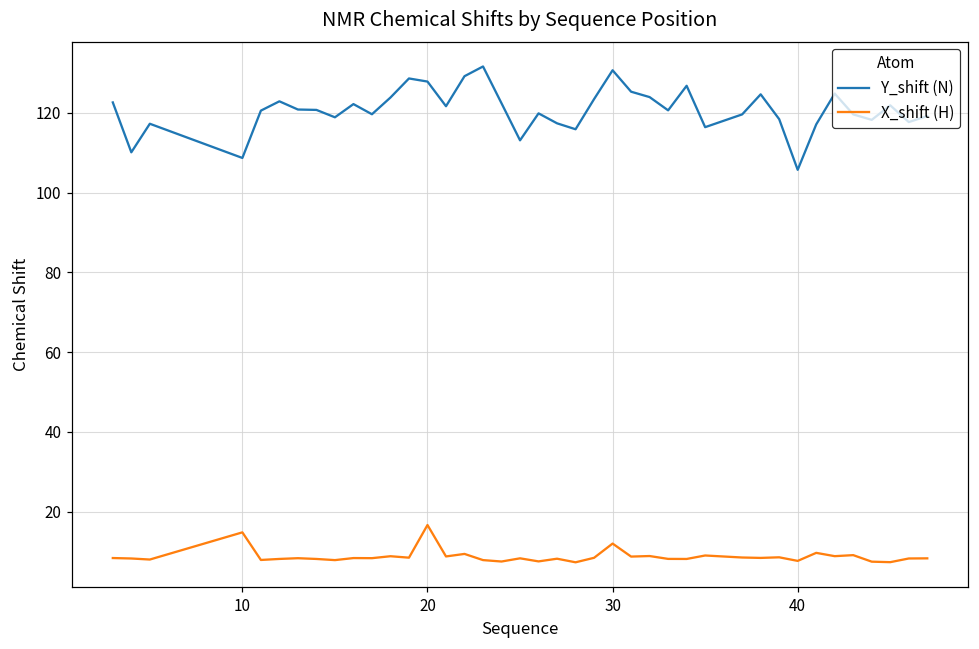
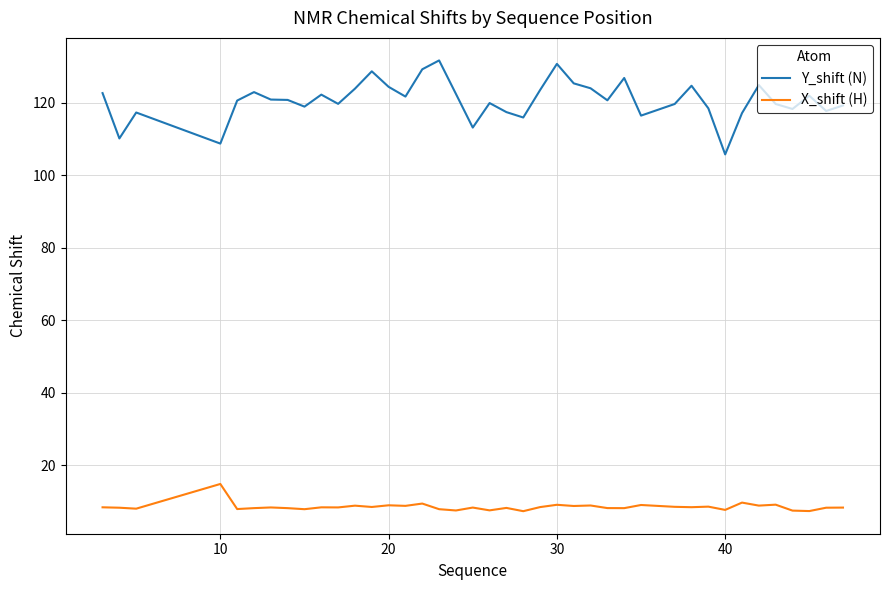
  {
    "Y_shift (N)": {
      "10": 109,
-     "20": 128,
+     "20": 124,
      "30": 131,
      "40": 106
    },
    "X_shift (H)": {
      "10": 15,
-     "20": 17,
-     "30": 12,
+     "20": 9,
+     "30": 9,
      "40": 8
    }
  }
